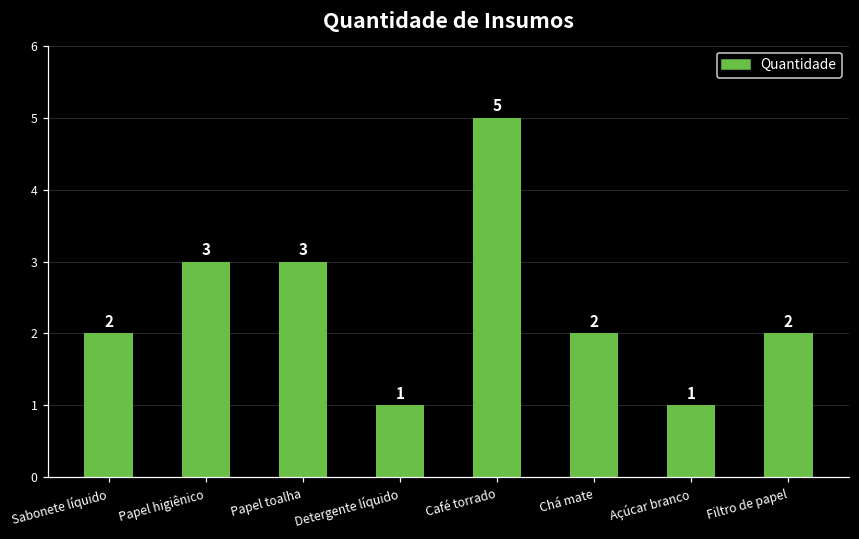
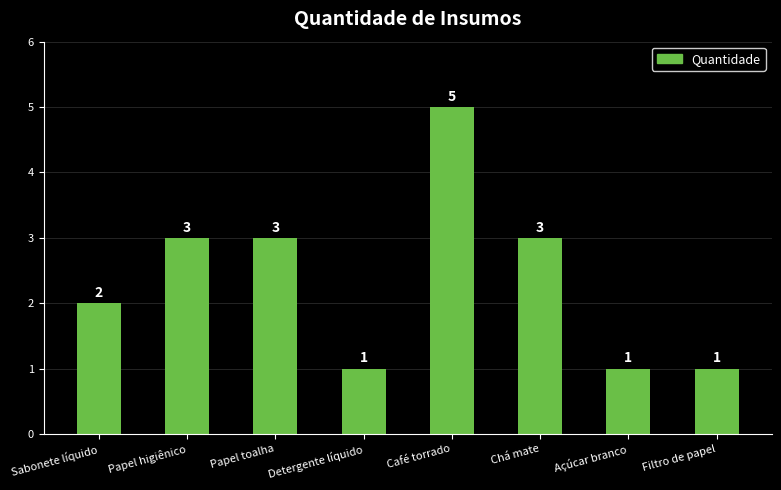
  {
    "Sabonete líquido": 2,
    "Papel higiênico": 3,
    "Papel toalha": 3,
    "Detergente líquido": 1,
    "Café torrado": 5,
-   "Chá mate": 2,
+   "Chá mate": 3,
    "Açúcar branco": 1,
-   "Filtro de papel": 2
+   "Filtro de papel": 1
  }
